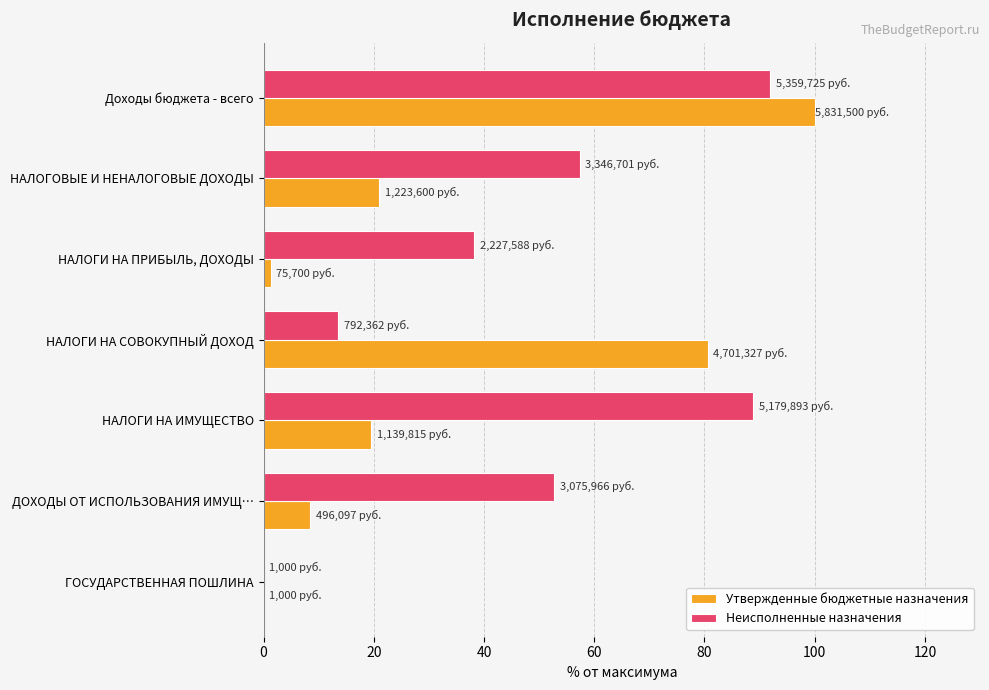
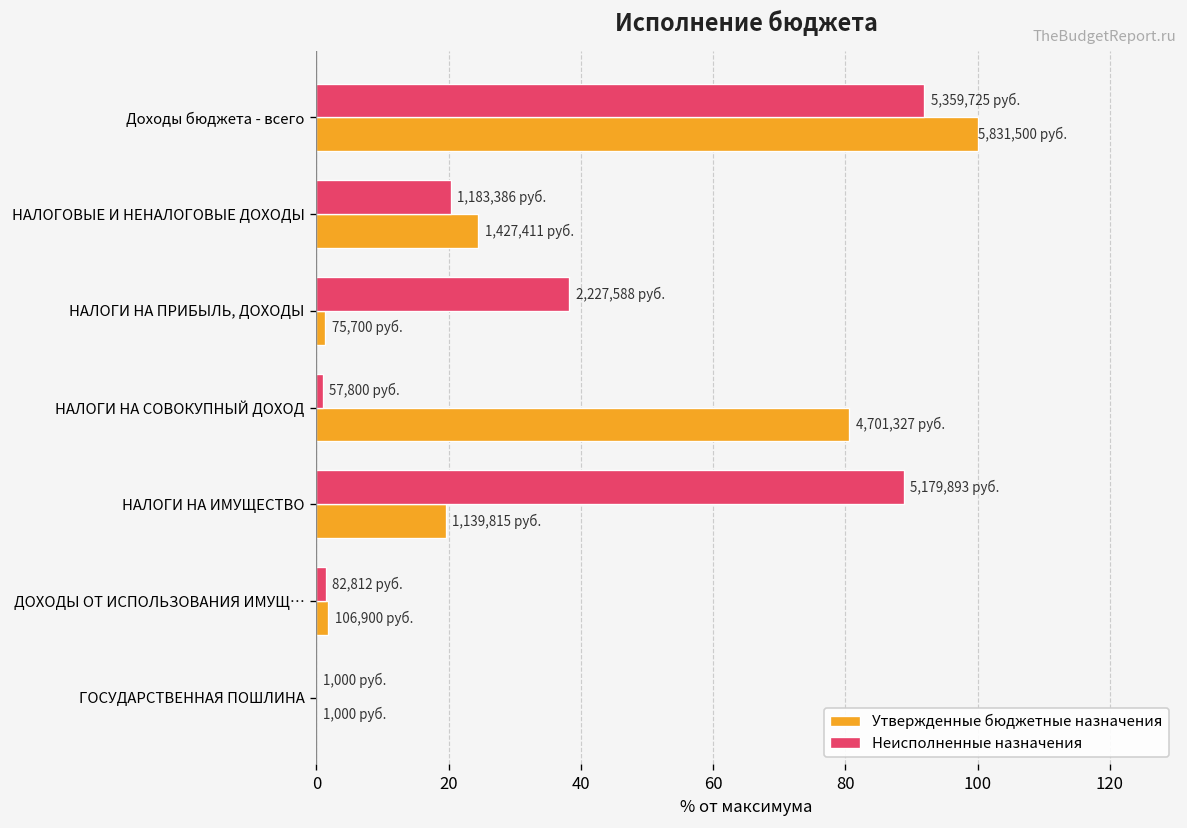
  {
    "Утвержденные бюджетные назначения": {
-     "НАЛОГОВЫЕ И НЕНАЛОГОВЫЕ ДОХОДЫ": "1,223,600",
-     "ДОХОДЫ ОТ ИСПОЛЬЗОВАНИЯ ИМУЩ…": "496,097"
+     "НАЛОГОВЫЕ И НЕНАЛОГОВЫЕ ДОХОДЫ": "1,427,411",
+     "ДОХОДЫ ОТ ИСПОЛЬЗОВАНИЯ ИМУЩ…": "106,900"
    },
    "Неисполненные назначения": {
-     "НАЛОГОВЫЕ И НЕНАЛОГОВЫЕ ДОХОДЫ": "3,346,701",
-     "НАЛОГИ НА СОВОКУПНЫЙ ДОХОД": "792,362",
-     "ДОХОДЫ ОТ ИСПОЛЬЗОВАНИЯ ИМУЩ…": "3,075,966"
+     "НАЛОГОВЫЕ И НЕНАЛОГОВЫЕ ДОХОДЫ": "1,183,386",
+     "НАЛОГИ НА СОВОКУПНЫЙ ДОХОД": "57,800",
+     "ДОХОДЫ ОТ ИСПОЛЬЗОВАНИЯ ИМУЩ…": "82,812"
    }
  }
